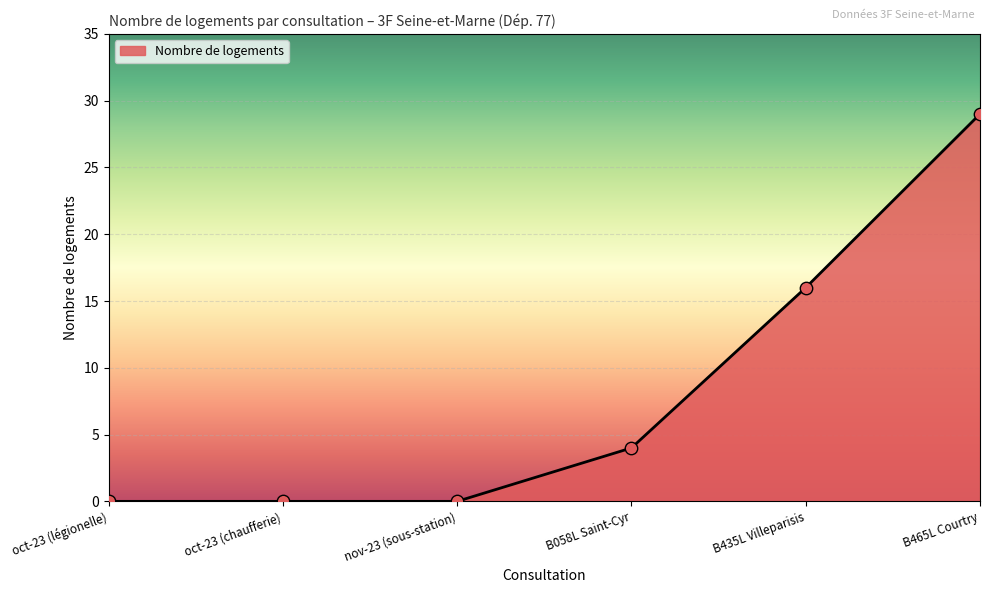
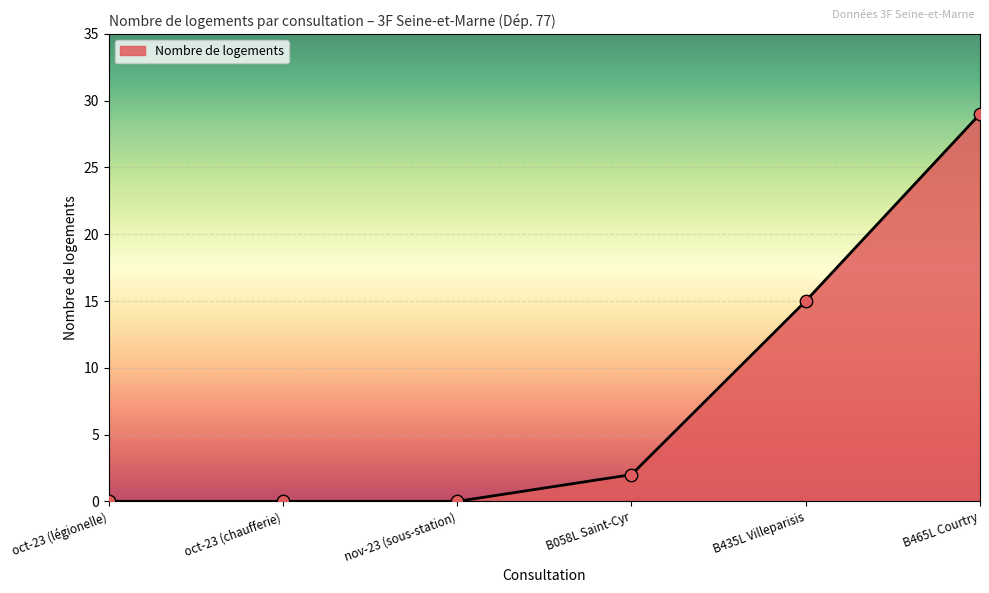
  {
    "oct-23 (légionelle)": 0,
    "oct-23 (chaufferie)": 0,
    "nov-23 (sous-station)": 0,
-   "B058L Saint-Cyr": 4,
-   "B435L Villeparisis": 16,
+   "B058L Saint-Cyr": 2,
+   "B435L Villeparisis": 15,
    "B465L Courtry": 29
  }
